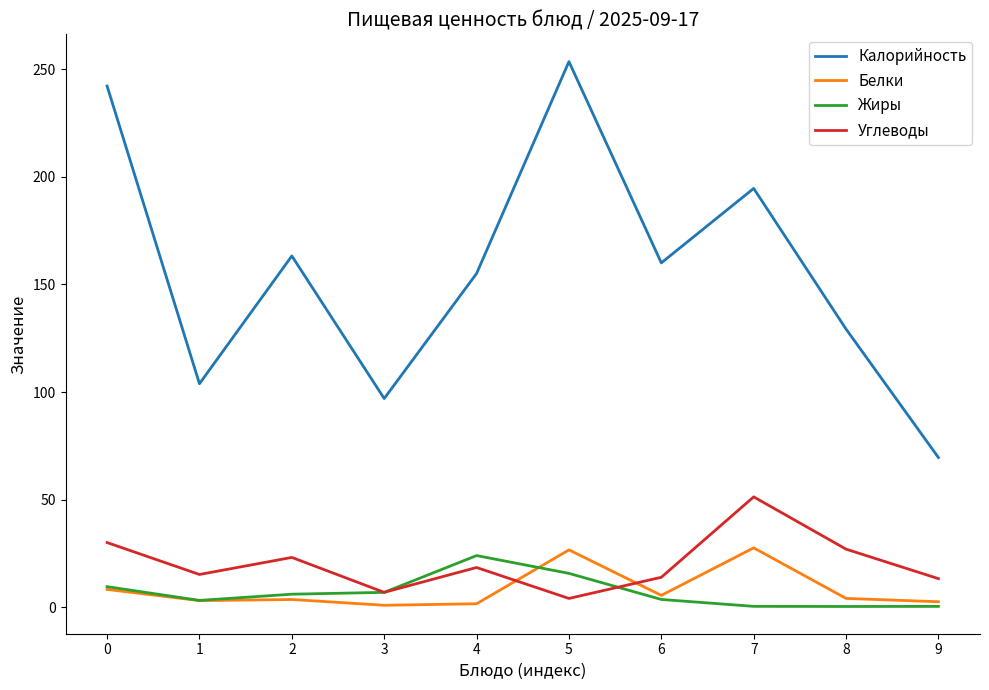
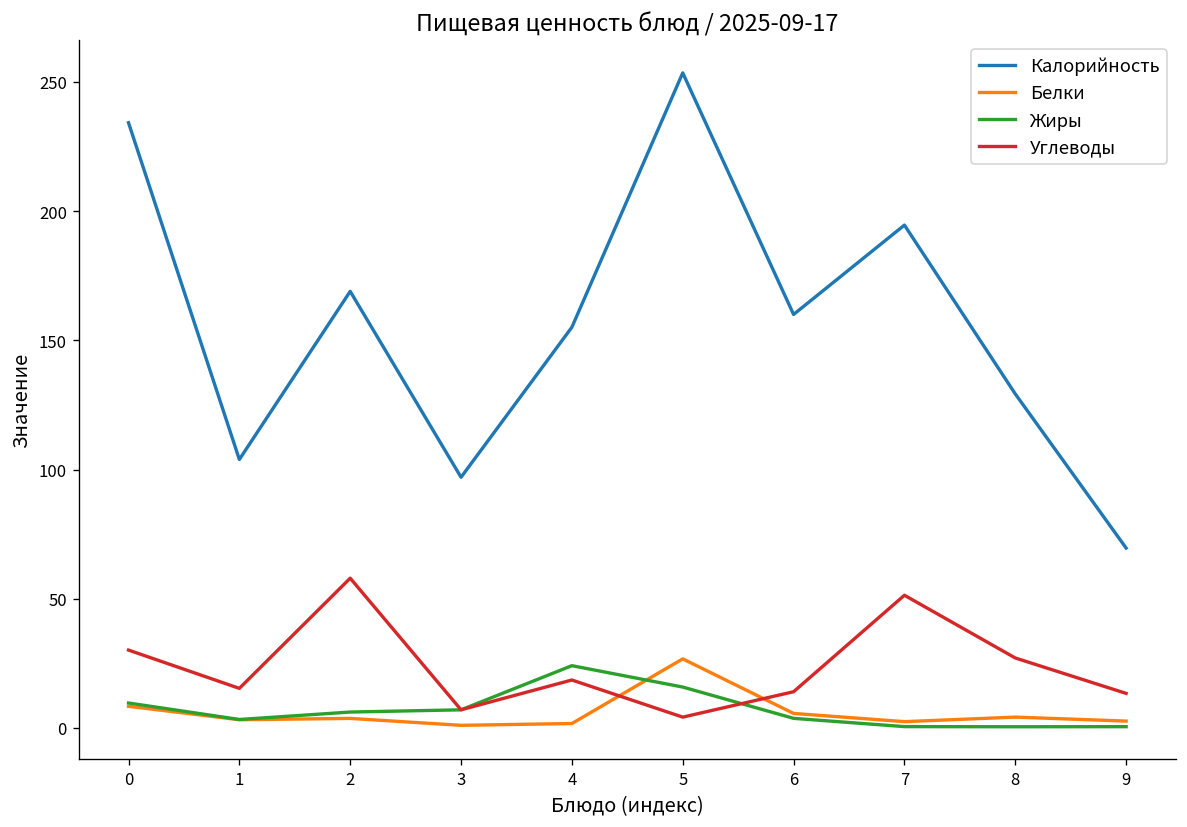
  {
    "Калорийность": {
-     "0": 242,
+     "0": 234,
      "1": 104,
-     "2": 163,
+     "2": 169,
      "3": 97,
      "4": 155,
      "5": 253,
      "6": 160,
      "7": 195,
      "8": 129,
      "9": 70
    },
    "Белки": {
      "0": 8,
      "2": 4,
      "3": 1,
      "4": 2,
      "5": 27,
      "6": 6,
-     "7": 28,
+     "7": 2,
      "8": 4,
      "9": 3
    },
    "Жиры": {
      "0": 10,
      "2": 6,
      "4": 24,
      "5": 16,
      "6": 4,
      "7": 1,
      "8": 0,
      "9": 0
    },
    "Углеводы": {
      "0": 30,
      "1": 15,
-     "2": 23,
+     "2": 58,
      "4": 19,
      "5": 4,
      "6": 14,
      "7": 51,
      "8": 27,
      "9": 13
    }
  }
